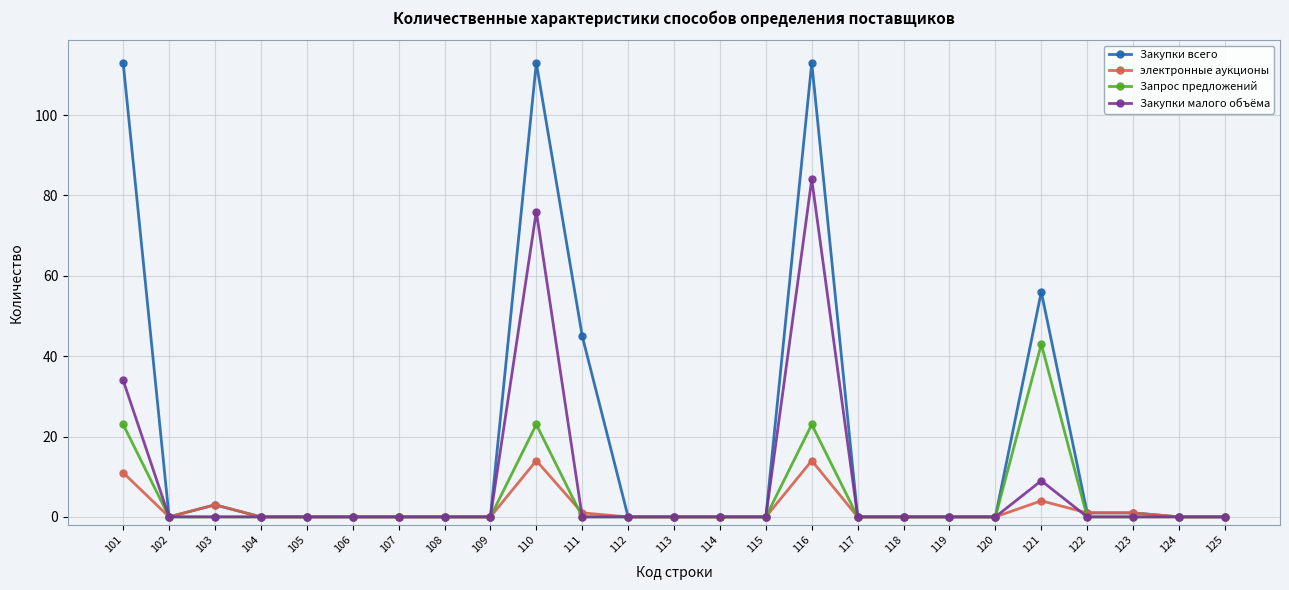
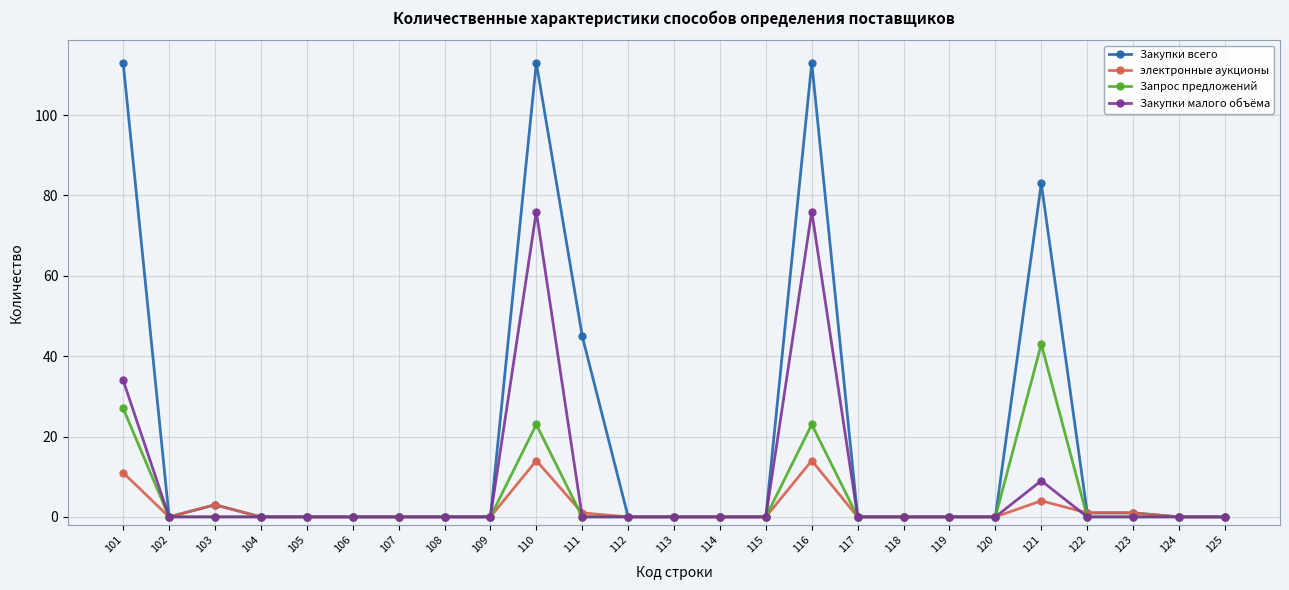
  {
    "Закупки всего": {
      "101": 113,
      "110": 113,
      "111": 45,
      "116": 113,
-     "121": 56
+     "121": 83
    },
    "электронные аукционы": {
      "101": 11,
      "110": 14,
      "111": 1,
      "116": 14,
      "121": 4
    },
    "Запрос предложений": {
-     "101": 23,
+     "101": 27,
      "110": 23,
      "116": 23,
      "121": 43
    },
    "Закупки малого объёма": {
      "101": 34,
      "110": 76,
-     "116": 84,
+     "116": 76,
      "121": 9
    }
  }
